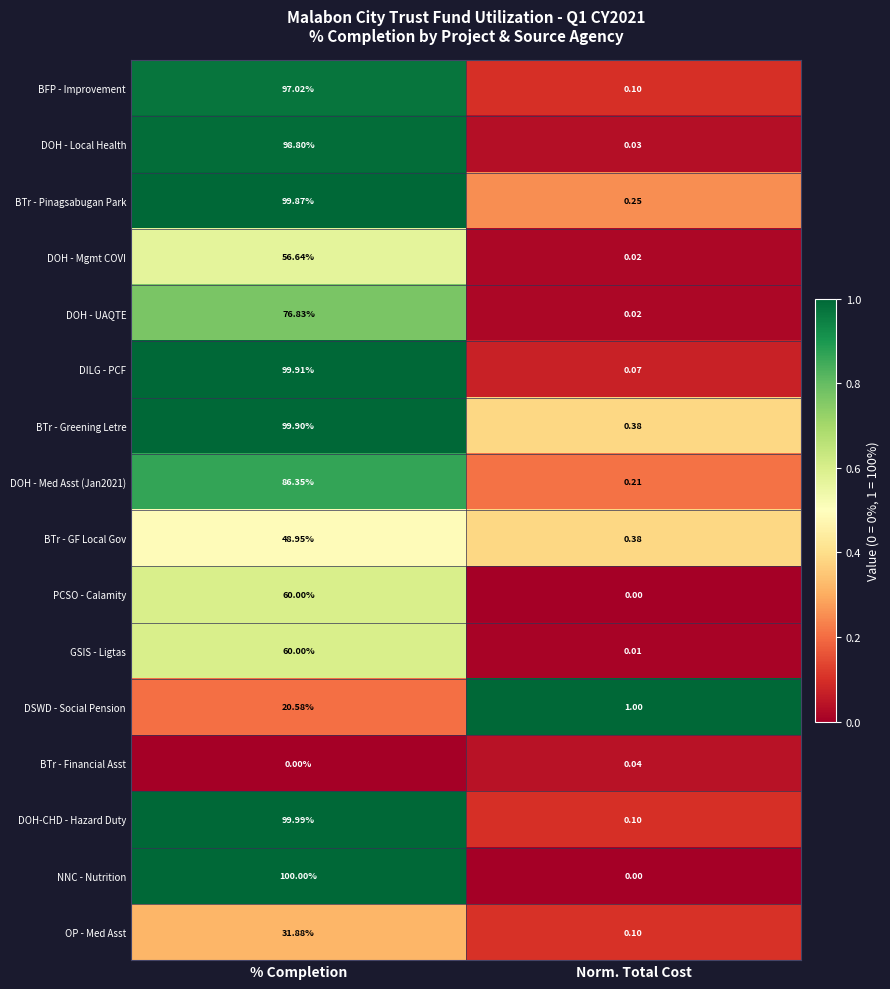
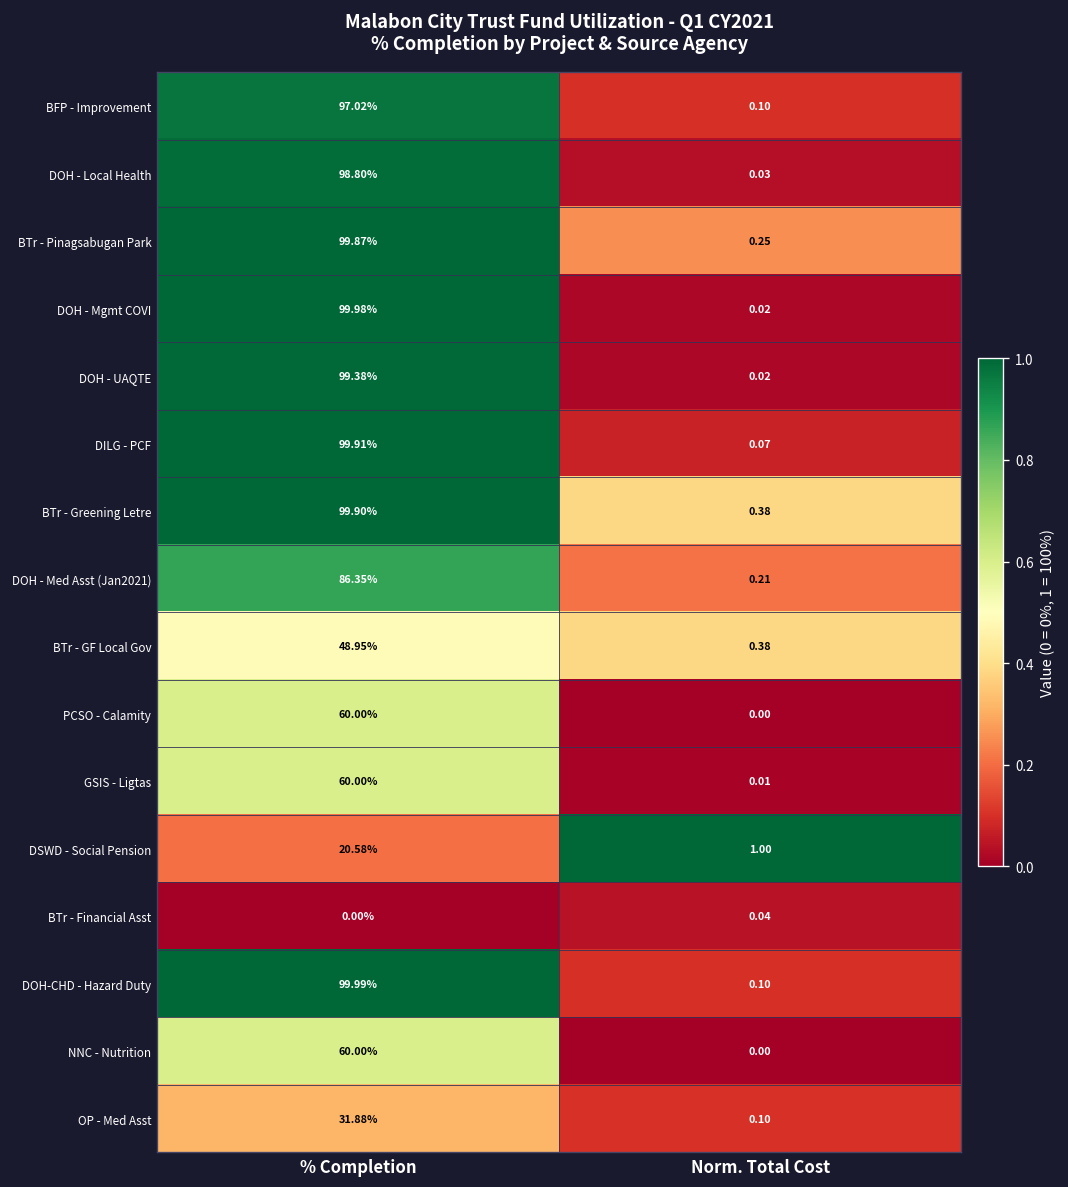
  {
    "BFP - Improvement": {
      "% Completion": "97.02%",
      "Norm. Total Cost": "0.10"
    },
    "DOH - Local Health": {
      "% Completion": "98.80%",
      "Norm. Total Cost": "0.03"
    },
    "BTr - Pinagsabugan Park": {
      "% Completion": "99.87%",
      "Norm. Total Cost": "0.25"
    },
    "DOH - Mgmt COVI": {
-     "% Completion": "56.64%",
+     "% Completion": "99.98%",
      "Norm. Total Cost": "0.02"
    },
    "DOH - UAQTE": {
-     "% Completion": "76.83%",
+     "% Completion": "99.38%",
      "Norm. Total Cost": "0.02"
    },
    "DILG - PCF": {
      "% Completion": "99.91%",
      "Norm. Total Cost": "0.07"
    },
    "BTr - Greening Letre": {
      "% Completion": "99.90%",
      "Norm. Total Cost": "0.38"
    },
    "DOH - Med Asst (Jan2021)": {
      "% Completion": "86.35%",
      "Norm. Total Cost": "0.21"
    },
    "BTr - GF Local Gov": {
      "% Completion": "48.95%",
      "Norm. Total Cost": "0.38"
    },
    "PCSO - Calamity": {
      "% Completion": "60.00%",
      "Norm. Total Cost": "0.00"
    },
    "GSIS - Ligtas": {
      "% Completion": "60.00%",
      "Norm. Total Cost": "0.01"
    },
    "DSWD - Social Pension": {
      "% Completion": "20.58%",
      "Norm. Total Cost": "1.00"
    },
    "BTr - Financial Asst": {
      "% Completion": "0.00%",
      "Norm. Total Cost": "0.04"
    },
    "DOH-CHD - Hazard Duty": {
      "% Completion": "99.99%",
      "Norm. Total Cost": "0.10"
    },
    "NNC - Nutrition": {
-     "% Completion": "100.00%",
+     "% Completion": "60.00%",
      "Norm. Total Cost": "0.00"
    },
    "OP - Med Asst": {
      "% Completion": "31.88%",
      "Norm. Total Cost": "0.10"
    }
  }
